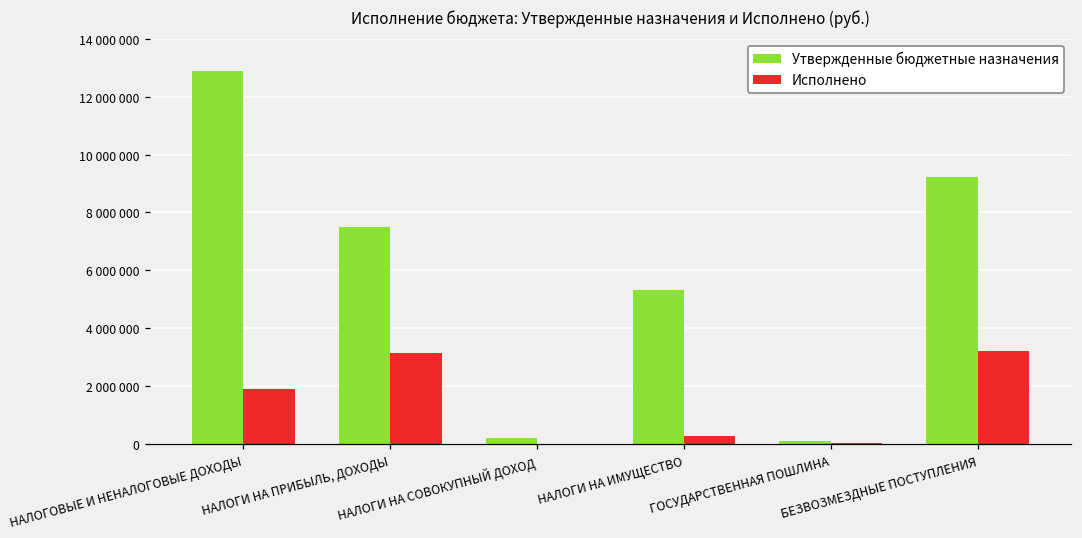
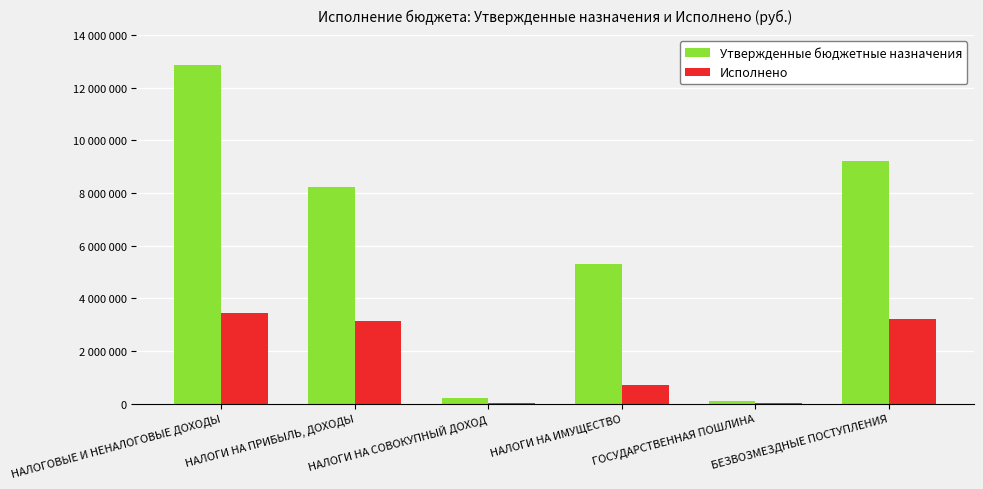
  {
    "Утвержденные бюджетные назначения": {
      "НАЛОГОВЫЕ И НЕНАЛОГОВЫЕ ДОХОДЫ": 12900000,
-     "НАЛОГИ НА ПРИБЫЛЬ, ДОХОДЫ": 7500000,
+     "НАЛОГИ НА ПРИБЫЛЬ, ДОХОДЫ": 8200000,
      "НАЛОГИ НА СОВОКУПНЫЙ ДОХОД": 200000,
      "НАЛОГИ НА ИМУЩЕСТВО": 5300000,
      "ГОСУДАРСТВЕННАЯ ПОШЛИНА": 100000,
      "БЕЗВОЗМЕЗДНЫЕ ПОСТУПЛЕНИЯ": 9200000
    },
    "Исполнено": {
-     "НАЛОГОВЫЕ И НЕНАЛОГОВЫЕ ДОХОДЫ": 1900000,
+     "НАЛОГОВЫЕ И НЕНАЛОГОВЫЕ ДОХОДЫ": 3500000,
      "НАЛОГИ НА ПРИБЫЛЬ, ДОХОДЫ": 3100000,
-     "НАЛОГИ НА ИМУЩЕСТВО": 300000,
+     "НАЛОГИ НА ИМУЩЕСТВО": 700000,
      "БЕЗВОЗМЕЗДНЫЕ ПОСТУПЛЕНИЯ": 3200000
    }
  }
